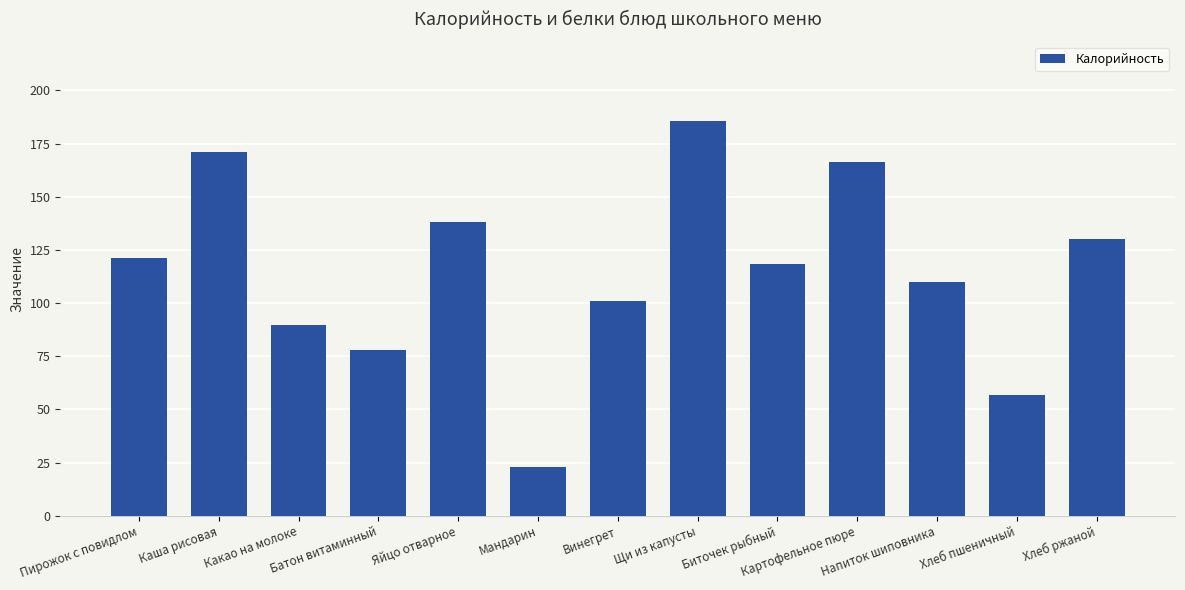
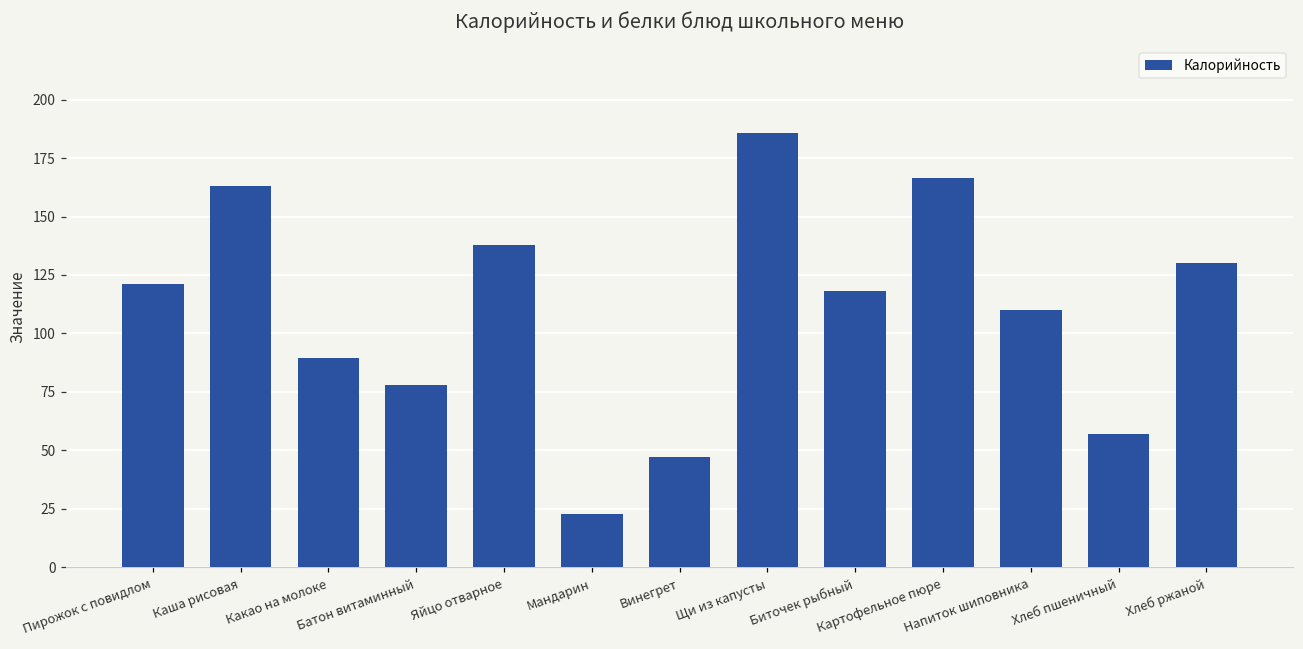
  {
    "Пирожок с повидлом": 121,
-   "Каша рисовая": 171,
+   "Каша рисовая": 163,
    "Какао на молоке": 90,
    "Батон витаминный": 78,
    "Яйцо отварное": 138,
    "Мандарин": 23,
-   "Винегрет": 101,
+   "Винегрет": 47,
    "Щи из капусты": 186,
    "Биточек рыбный": 118,
    "Картофельное пюре": 167,
    "Напиток шиповника": 110,
    "Хлеб пшеничный": 57,
    "Хлеб ржаной": 130
  }
